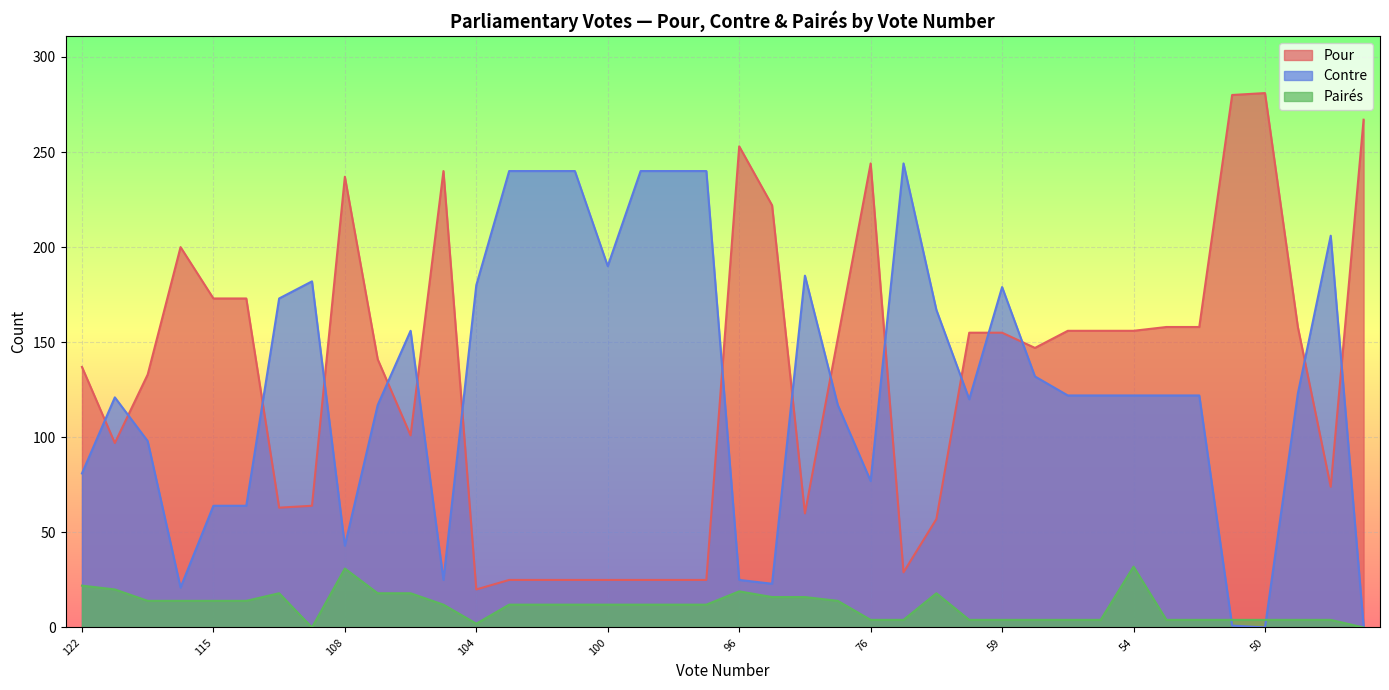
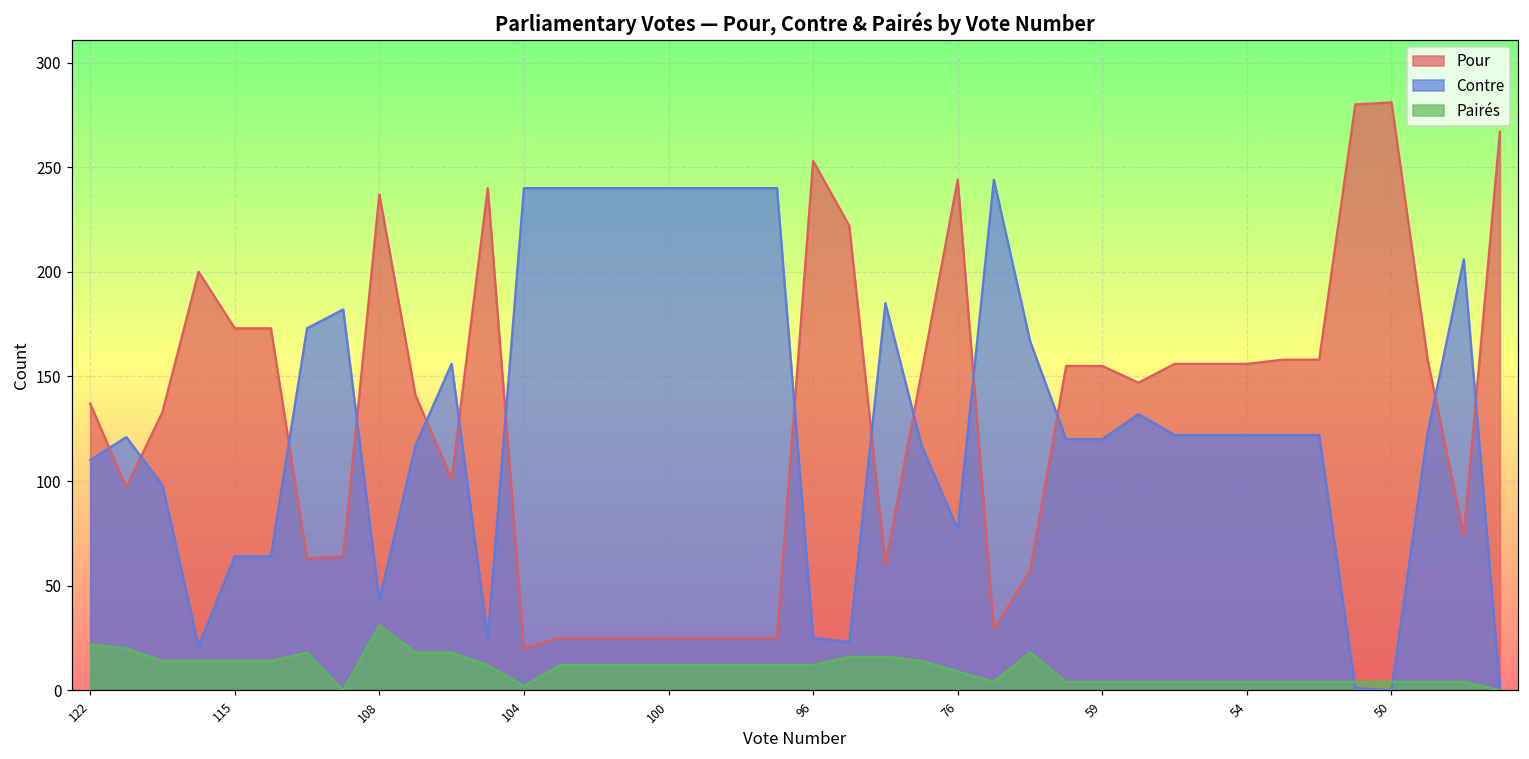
  {
    "Pour": {
      "122": 137,
      "115": 173,
      "108": 237,
      "104": 20,
      "100": 25,
      "96": 253,
      "76": 244,
      "59": 155,
      "54": 156,
      "50": 281
    },
    "Contre": {
-     "122": 81,
+     "122": 110,
      "115": 64,
      "108": 43,
-     "104": 180,
-     "100": 190,
+     "104": 240,
+     "100": 240,
      "96": 25,
      "76": 77,
-     "59": 179,
+     "59": 120,
      "54": 122,
      "50": 0
    },
    "Pairés": {
      "122": 22,
      "115": 14,
      "108": 31,
      "104": 2,
      "100": 12,
-     "96": 19,
-     "76": 4,
+     "96": 12,
+     "76": 9,
      "59": 4,
-     "54": 32,
+     "54": 4,
      "50": 4
    }
  }
